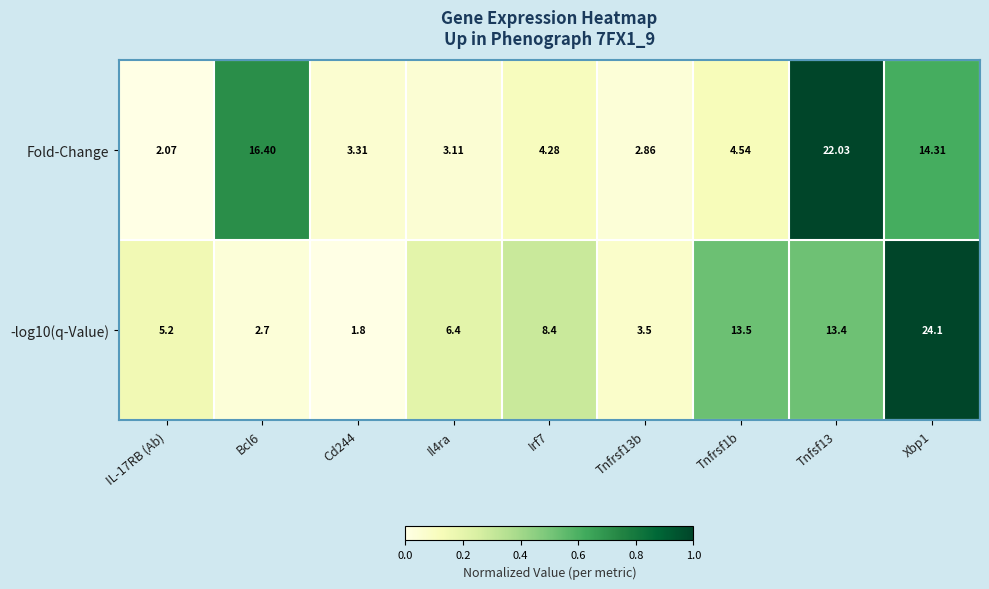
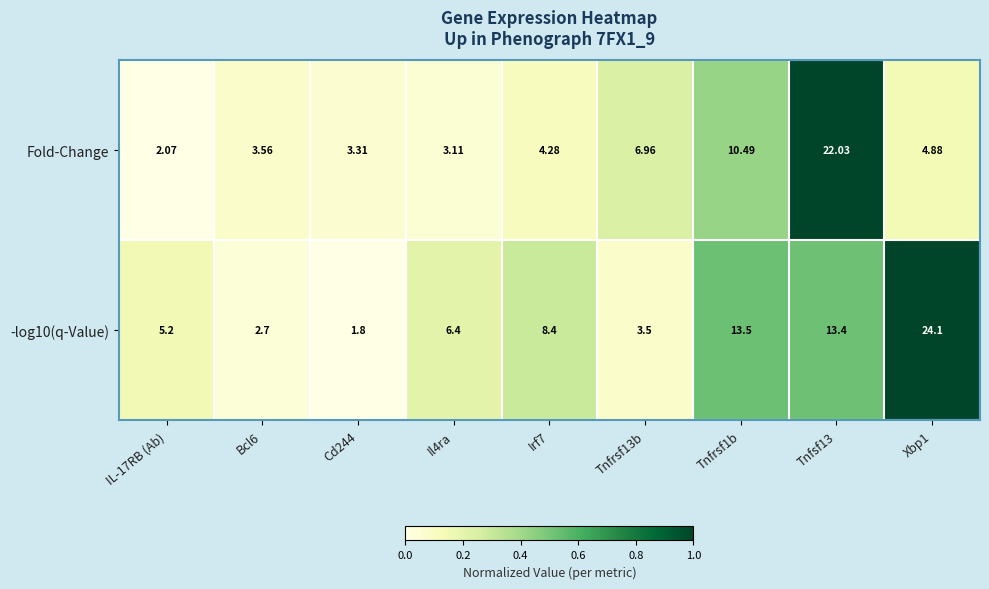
  {
    "Fold-Change": {
      "IL-17RB (Ab)": 2.07,
-     "Bcl6": 16.40,
+     "Bcl6": 3.56,
      "Cd244": 3.31,
      "Il4ra": 3.11,
      "Irf7": 4.28,
-     "Tnfrsf13b": 2.86,
-     "Tnfrsf1b": 4.54,
+     "Tnfrsf13b": 6.96,
+     "Tnfrsf1b": 10.49,
      "Tnfsf13": 22.03,
-     "Xbp1": 14.31
+     "Xbp1": 4.88
    },
    "-log10(q-Value)": {
      "IL-17RB (Ab)": 5.2,
      "Bcl6": 2.7,
      "Cd244": 1.8,
      "Il4ra": 6.4,
      "Irf7": 8.4,
      "Tnfrsf13b": 3.5,
      "Tnfrsf1b": 13.5,
      "Tnfsf13": 13.4,
      "Xbp1": 24.1
    }
  }
